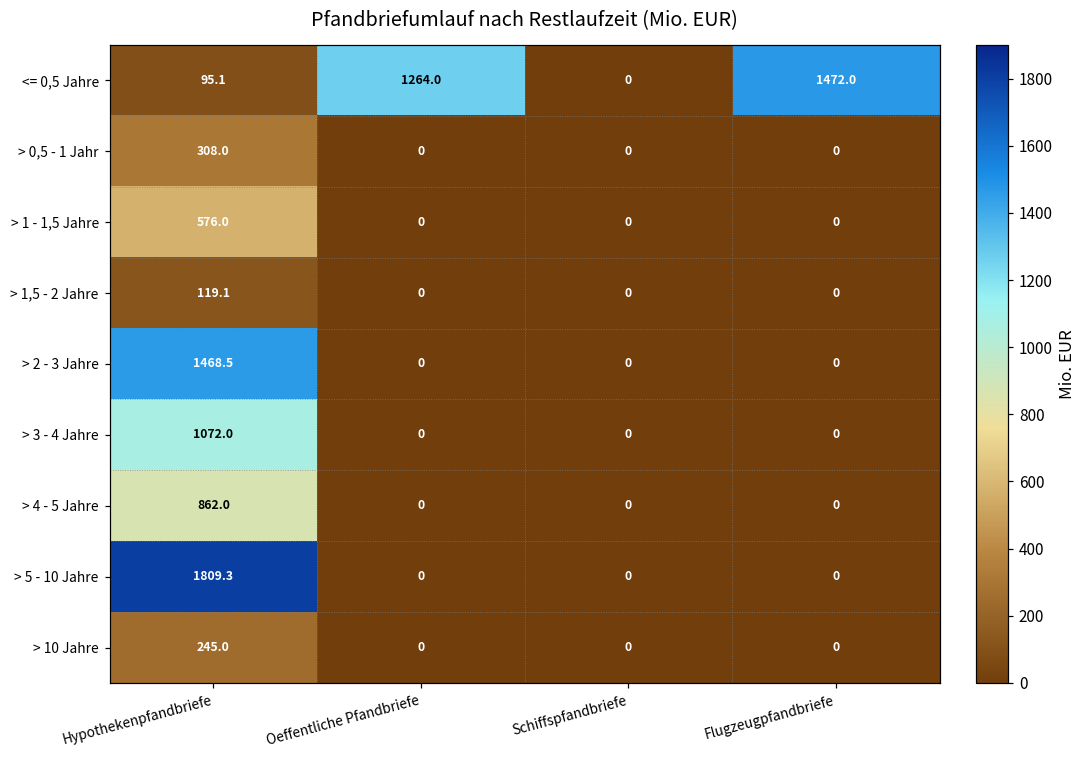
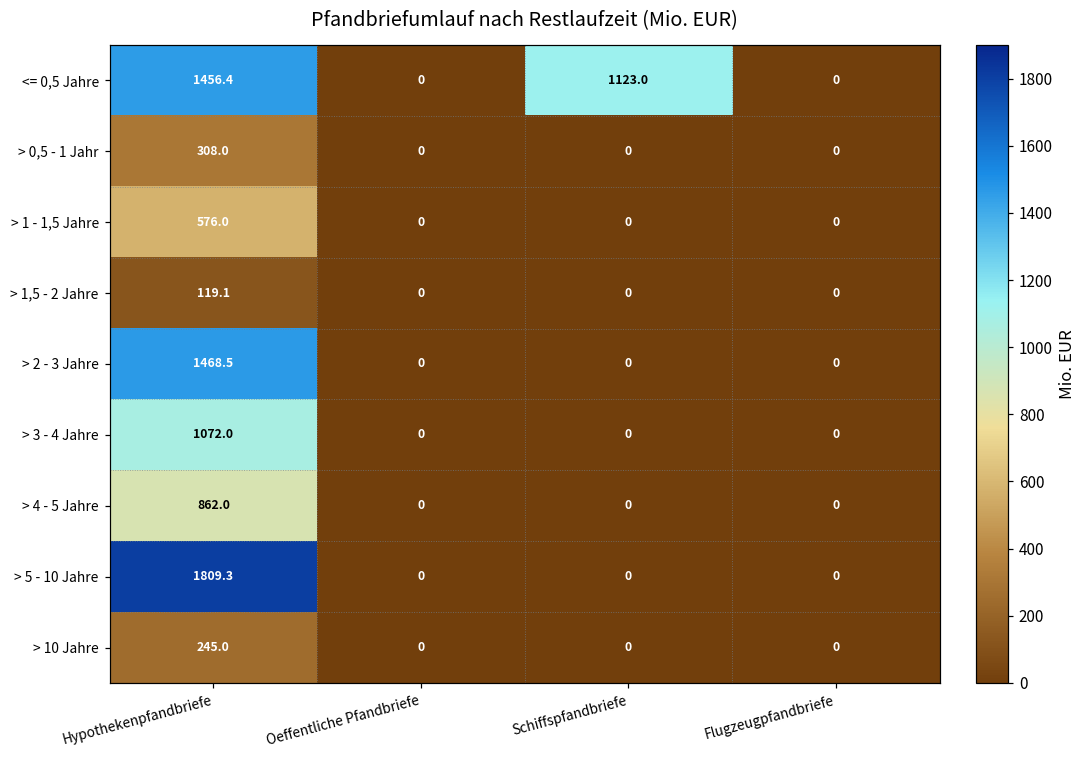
  {
    "<= 0,5 Jahre": {
-     "Hypothekenpfandbriefe": 95.1,
-     "Oeffentliche Pfandbriefe": 1264.0,
-     "Schiffspfandbriefe": 0,
-     "Flugzeugpfandbriefe": 1472.0
+     "Hypothekenpfandbriefe": 1456.4,
+     "Oeffentliche Pfandbriefe": 0,
+     "Schiffspfandbriefe": 1123.0,
+     "Flugzeugpfandbriefe": 0
    },
    "> 0,5 - 1 Jahr": {
      "Hypothekenpfandbriefe": 308.0,
      "Oeffentliche Pfandbriefe": 0,
      "Schiffspfandbriefe": 0,
      "Flugzeugpfandbriefe": 0
    },
    "> 1 - 1,5 Jahre": {
      "Hypothekenpfandbriefe": 576.0,
      "Oeffentliche Pfandbriefe": 0,
      "Schiffspfandbriefe": 0,
      "Flugzeugpfandbriefe": 0
    },
    "> 1,5 - 2 Jahre": {
      "Hypothekenpfandbriefe": 119.1,
      "Oeffentliche Pfandbriefe": 0,
      "Schiffspfandbriefe": 0,
      "Flugzeugpfandbriefe": 0
    },
    "> 2 - 3 Jahre": {
      "Hypothekenpfandbriefe": 1468.5,
      "Oeffentliche Pfandbriefe": 0,
      "Schiffspfandbriefe": 0,
      "Flugzeugpfandbriefe": 0
    },
    "> 3 - 4 Jahre": {
      "Hypothekenpfandbriefe": 1072.0,
      "Oeffentliche Pfandbriefe": 0,
      "Schiffspfandbriefe": 0,
      "Flugzeugpfandbriefe": 0
    },
    "> 4 - 5 Jahre": {
      "Hypothekenpfandbriefe": 862.0,
      "Oeffentliche Pfandbriefe": 0,
      "Schiffspfandbriefe": 0,
      "Flugzeugpfandbriefe": 0
    },
    "> 5 - 10 Jahre": {
      "Hypothekenpfandbriefe": 1809.3,
      "Oeffentliche Pfandbriefe": 0,
      "Schiffspfandbriefe": 0,
      "Flugzeugpfandbriefe": 0
    },
    "> 10 Jahre": {
      "Hypothekenpfandbriefe": 245.0,
      "Oeffentliche Pfandbriefe": 0,
      "Schiffspfandbriefe": 0,
      "Flugzeugpfandbriefe": 0
    }
  }
